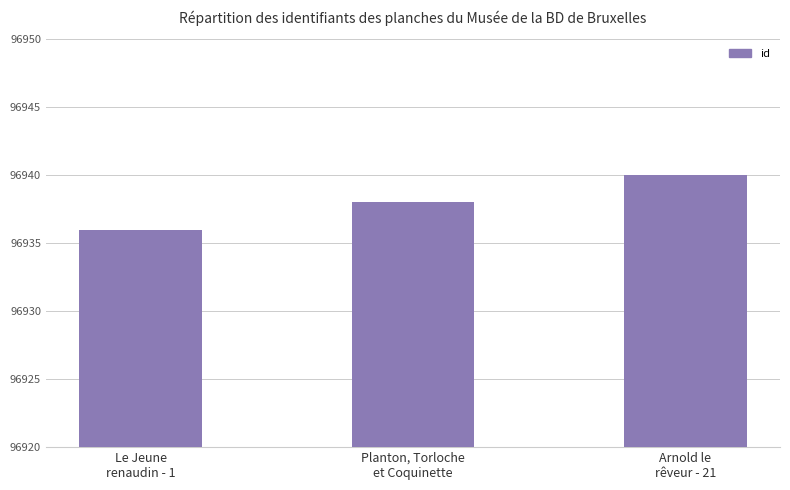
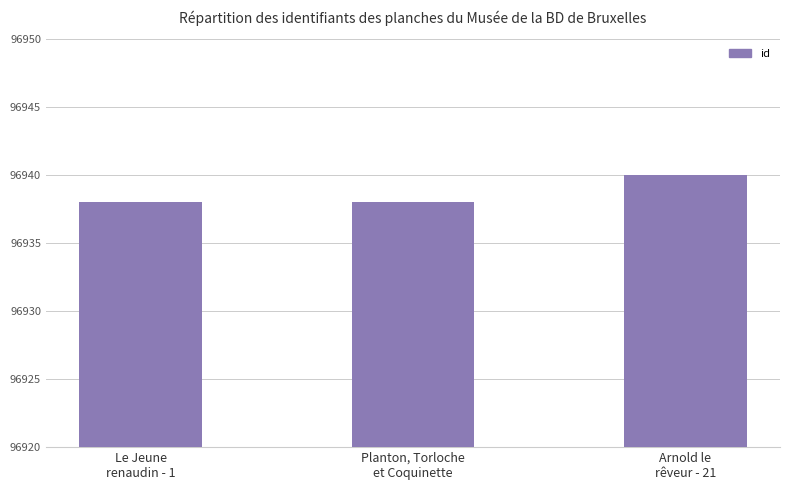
  {
-   "Le Jeune renaudin - 1": 96936,
+   "Le Jeune renaudin - 1": 96938,
    "Planton, Torloche et Coquinette": 96938,
    "Arnold le rêveur - 21": 96940
  }
